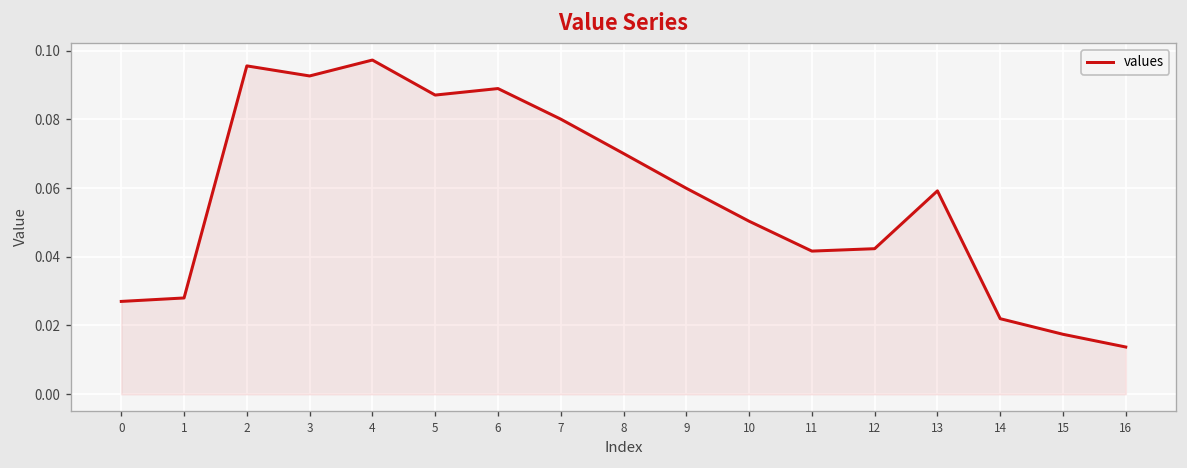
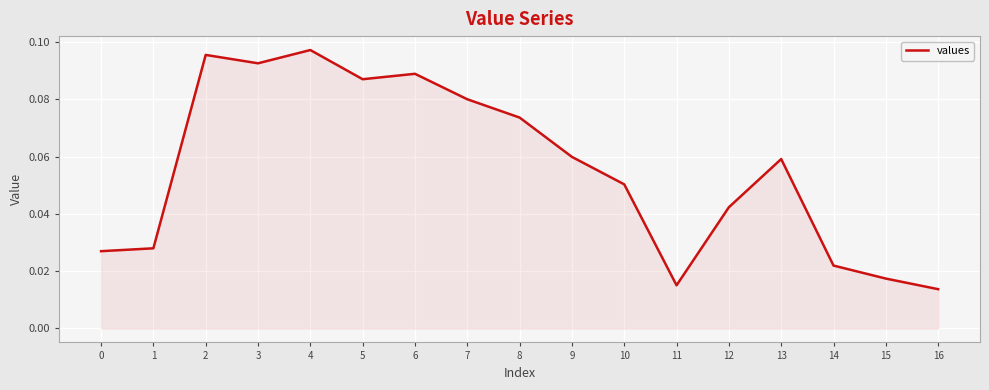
  {
    "0": 0.027,
    "1": 0.028,
    "2": 0.096,
    "3": 0.093,
    "4": 0.097,
    "5": 0.087,
    "6": 0.089,
    "7": 0.080,
-   "8": 0.070,
+   "8": 0.074,
    "9": 0.060,
    "10": 0.050,
-   "11": 0.042,
+   "11": 0.015,
    "12": 0.042,
    "13": 0.059,
    "14": 0.022,
    "15": 0.017,
    "16": 0.014
  }
